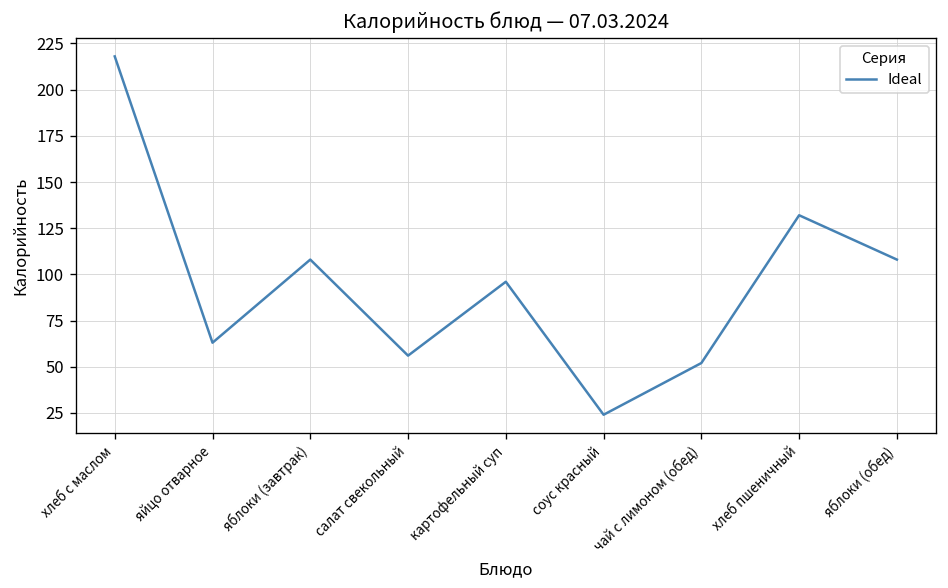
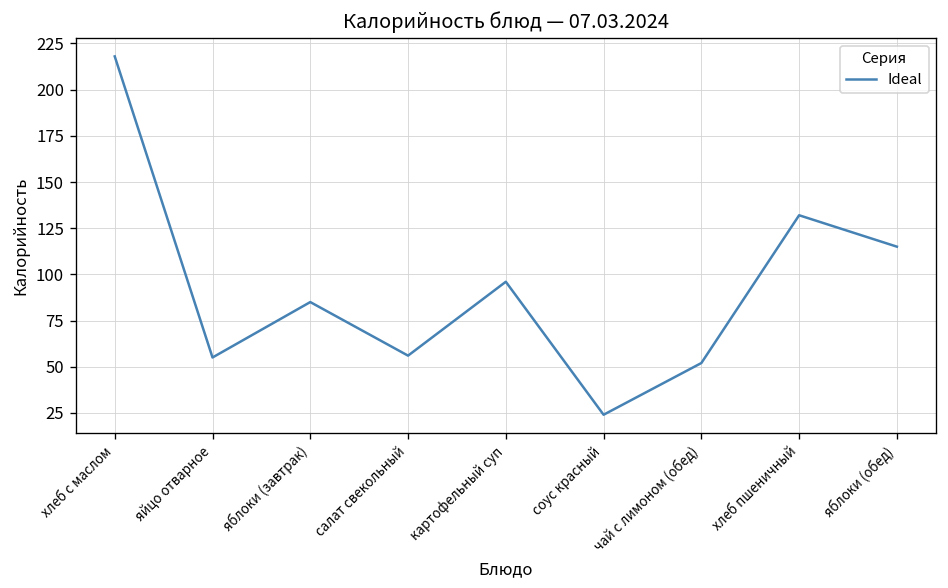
  {
    "хлеб с маслом": 218,
-   "яйцо отварное": 63,
-   "яблоки (завтрак)": 108,
+   "яйцо отварное": 55,
+   "яблоки (завтрак)": 85,
    "салат свекольный": 56,
    "картофельный суп": 96,
    "соус красный": 24,
    "чай с лимоном (обед)": 52,
    "хлеб пшеничный": 132,
-   "яблоки (обед)": 108
+   "яблоки (обед)": 115
  }
